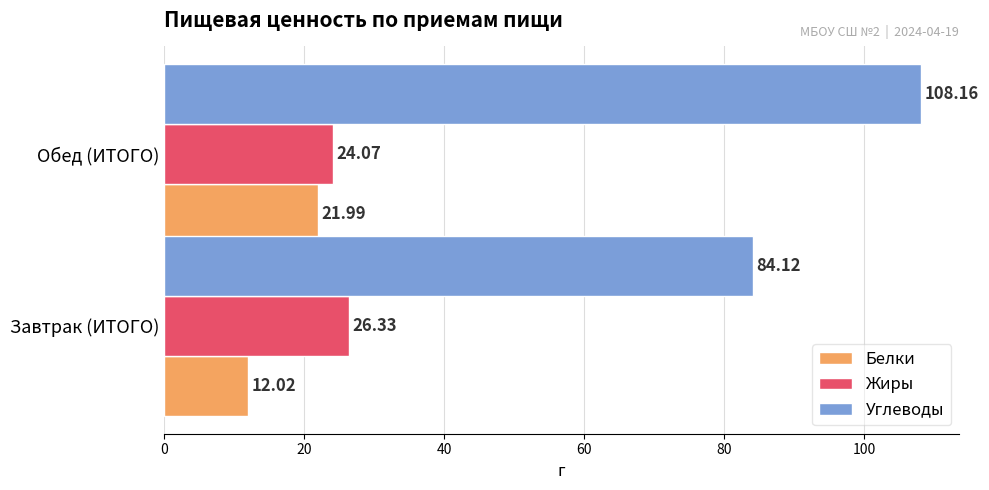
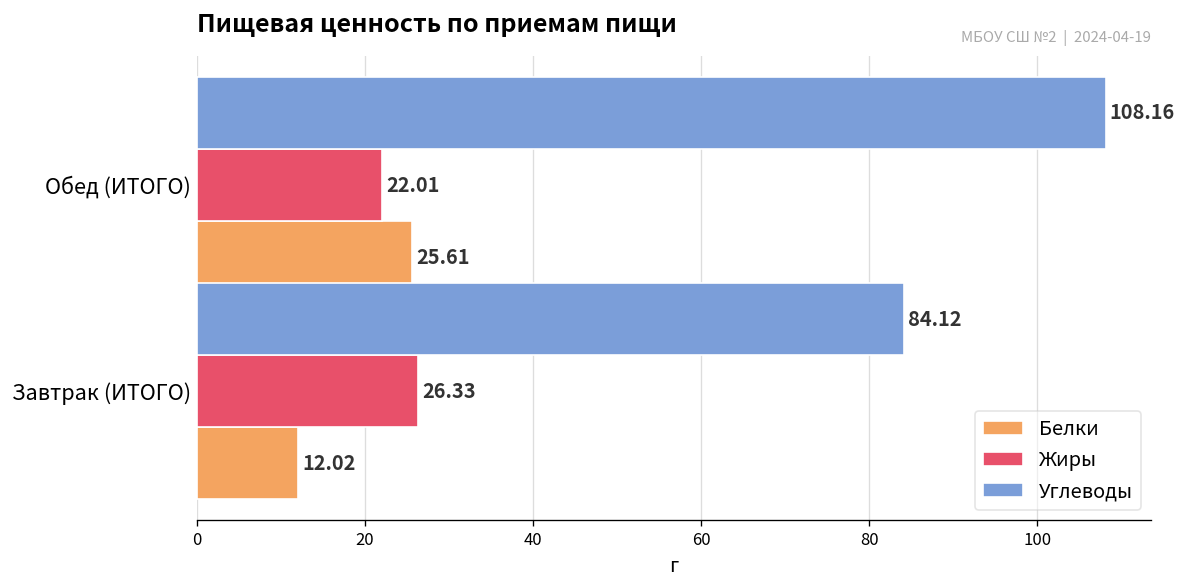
  {
    "Белки": {
-     "Обед (ИТОГО)": 21.99,
+     "Обед (ИТОГО)": 25.61,
      "Завтрак (ИТОГО)": 12.02
    },
    "Жиры": {
-     "Обед (ИТОГО)": 24.07,
+     "Обед (ИТОГО)": 22.01,
      "Завтрак (ИТОГО)": 26.33
    },
    "Углеводы": {
      "Обед (ИТОГО)": 108.16,
      "Завтрак (ИТОГО)": 84.12
    }
  }
